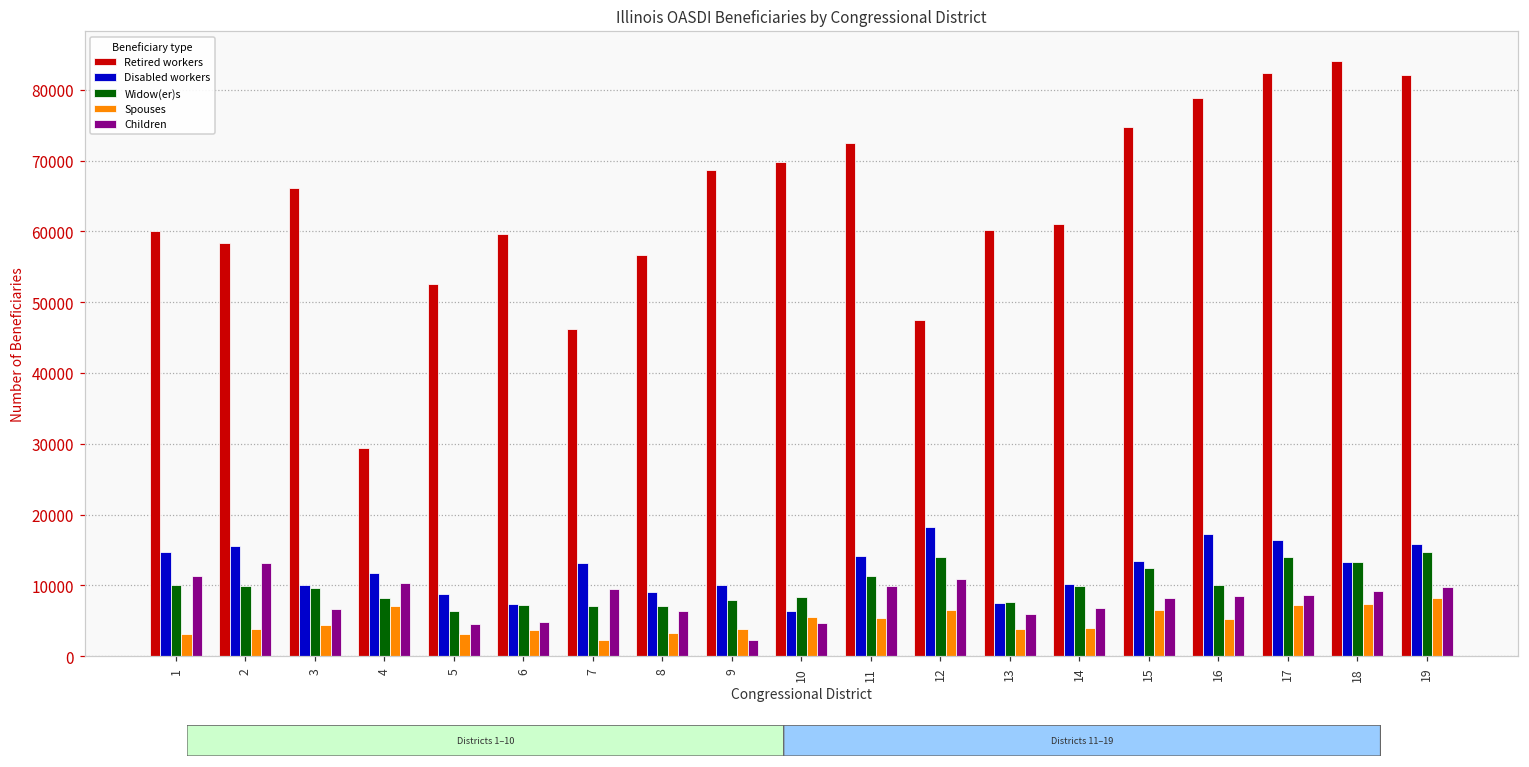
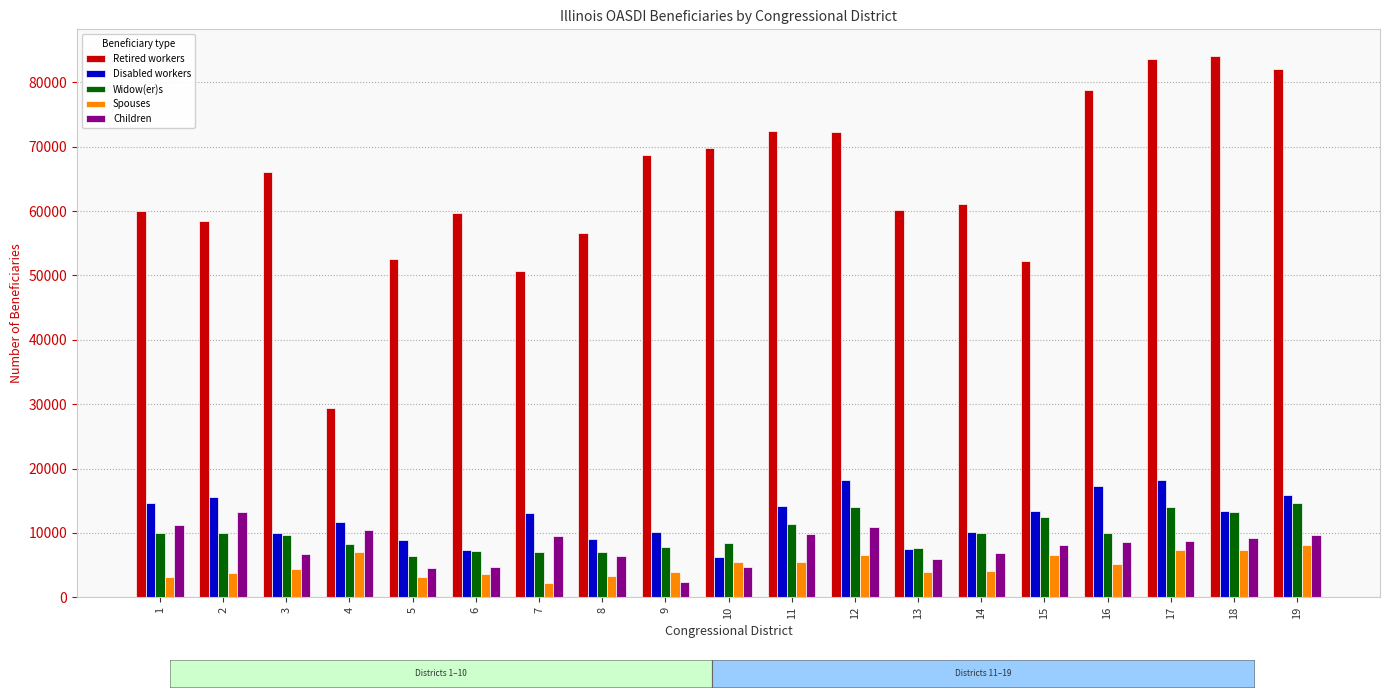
  {
    "Retired workers": {
      "1": 60000,
      "2": 58000,
      "3": 66000,
      "4": 29000,
      "5": 53000,
      "6": 60000,
-     "7": 46000,
+     "7": 51000,
      "8": 57000,
      "9": 69000,
      "10": 70000,
      "11": 72000,
-     "12": 48000,
+     "12": 72000,
      "13": 60000,
      "14": 61000,
-     "15": 75000,
+     "15": 52000,
      "16": 79000,
-     "17": 82000,
+     "17": 84000,
      "18": 84000,
      "19": 82000
    },
    "Disabled workers": {
      "1": 15000,
      "2": 16000,
      "3": 10000,
      "4": 12000,
      "5": 9000,
      "6": 7000,
      "7": 13000,
      "8": 9000,
      "9": 10000,
      "10": 6000,
      "11": 14000,
      "12": 18000,
      "13": 7000,
      "14": 10000,
      "15": 13000,
      "16": 17000,
-     "17": 16000,
+     "17": 18000,
      "18": 13000,
      "19": 16000
    },
    "Widow(er)s": {
      "1": 10000,
      "2": 10000,
      "3": 10000,
      "4": 8000,
      "5": 6000,
      "6": 7000,
      "7": 7000,
      "8": 7000,
      "9": 8000,
      "10": 8000,
      "11": 11000,
      "12": 14000,
      "13": 8000,
      "14": 10000,
      "15": 12000,
      "16": 10000,
      "17": 14000,
      "18": 13000,
      "19": 15000
    },
    "Spouses": {
      "1": 3000,
      "2": 4000,
      "3": 4000,
      "4": 7000,
      "5": 3000,
      "6": 4000,
      "7": 2000,
      "8": 3000,
      "9": 4000,
      "10": 5000,
      "11": 5000,
      "12": 7000,
      "13": 4000,
      "14": 4000,
      "15": 7000,
      "16": 5000,
      "17": 7000,
      "18": 7000,
      "19": 8000
    },
    "Children": {
      "1": 11000,
      "2": 13000,
      "3": 7000,
      "4": 10000,
      "5": 5000,
      "6": 5000,
      "7": 10000,
      "8": 6000,
      "9": 2000,
      "10": 5000,
      "11": 10000,
      "12": 11000,
      "13": 6000,
      "14": 7000,
      "15": 8000,
      "16": 9000,
      "17": 9000,
      "18": 9000,
      "19": 10000
    }
  }
